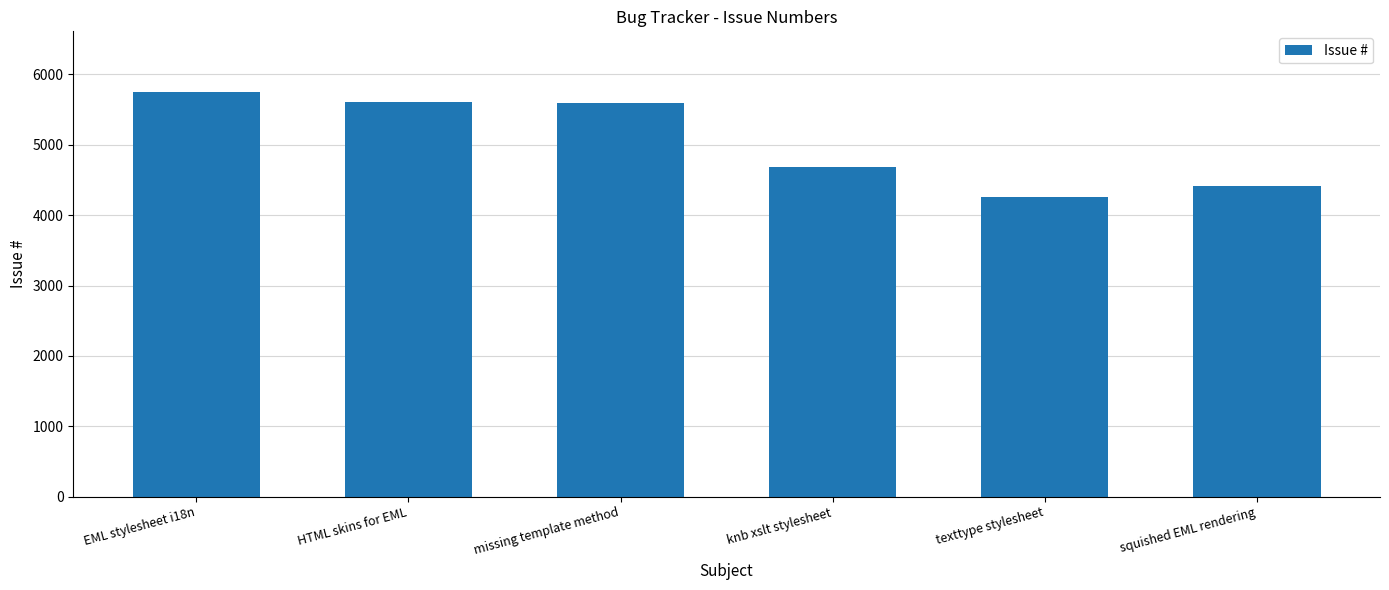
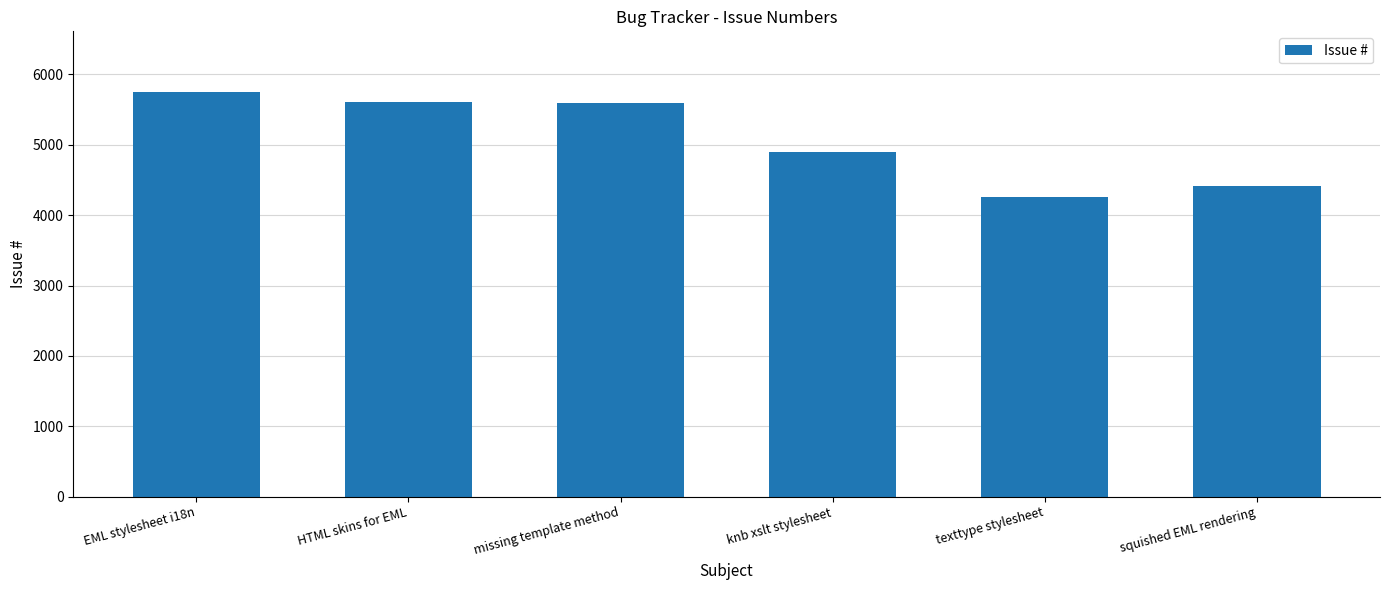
  {
    "EML stylesheet i18n": 5800,
    "HTML skins for EML": 5600,
    "missing template method": 5600,
-   "knb xslt stylesheet": 4700,
+   "knb xslt stylesheet": 4900,
    "texttype stylesheet": 4300,
    "squished EML rendering": 4400
  }
